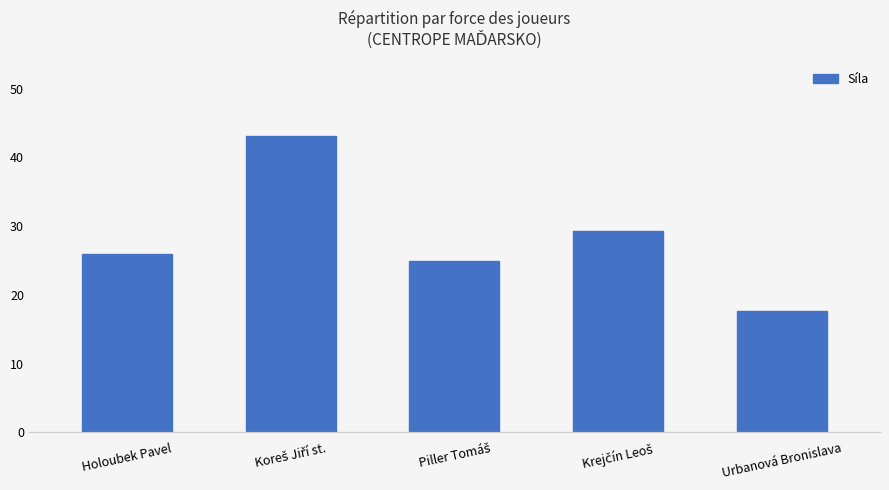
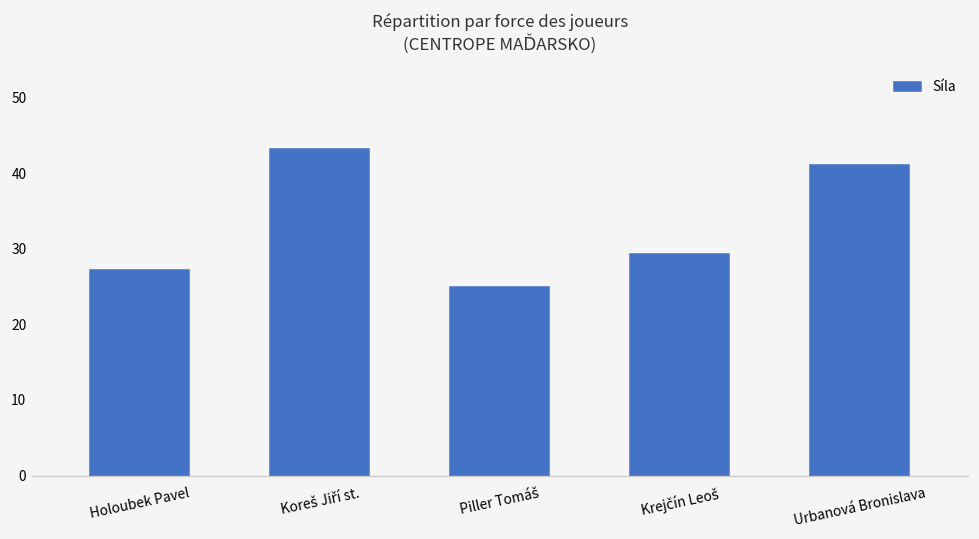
  {
-   "Holoubek Pavel": 26,
+   "Holoubek Pavel": 27,
    "Koreš Jiří st.": 43,
    "Piller Tomáš": 25,
    "Krejčín Leoš": 29,
-   "Urbanová Bronislava": 18
+   "Urbanová Bronislava": 41
  }
